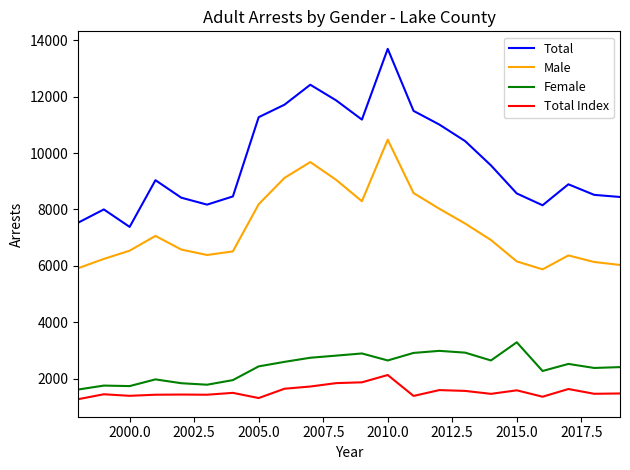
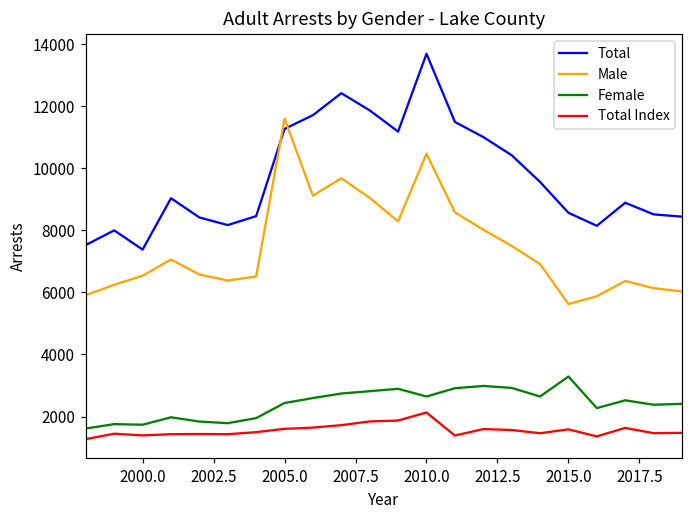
  {
    "Total": {
      "2000.0": 7400,
      "2005.0": 11300,
      "2010.0": 13700,
      "2015.0": 8600
    },
    "Male": {
      "2000.0": 6500,
-     "2005.0": 8200,
+     "2005.0": 11600,
      "2010.0": 10500,
-     "2015.0": 6200
+     "2015.0": 5600
    },
    "Female": {
      "2000.0": 1700,
      "2005.0": 2400,
      "2010.0": 2600,
      "2015.0": 3300
    },
    "Total Index": {
      "2000.0": 1400,
-     "2005.0": 1300,
+     "2005.0": 1600,
      "2010.0": 2100,
      "2015.0": 1600
    }
  }
